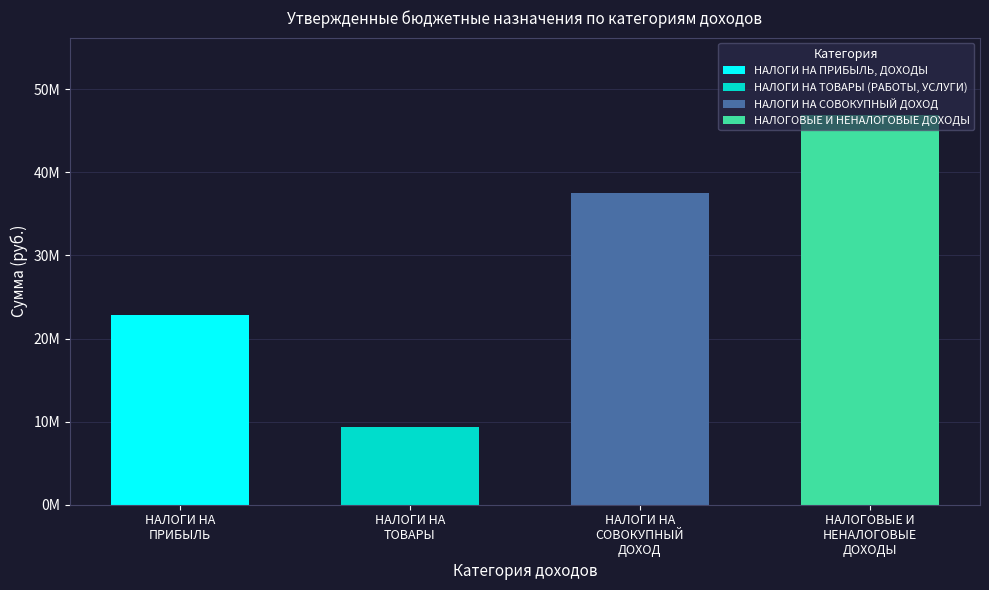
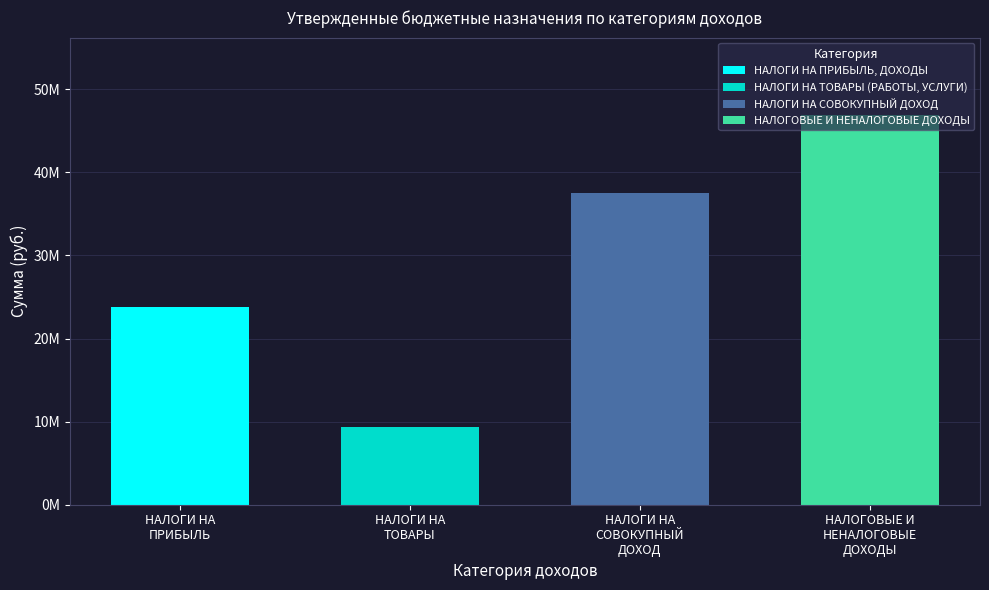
  {
-   "НАЛОГИ НА ПРИБЫЛЬ": 23000000,
+   "НАЛОГИ НА ПРИБЫЛЬ": 24000000,
    "НАЛОГИ НА ТОВАРЫ": 9000000,
    "НАЛОГИ НА СОВОКУПНЫЙ ДОХОД": 37000000
  }
